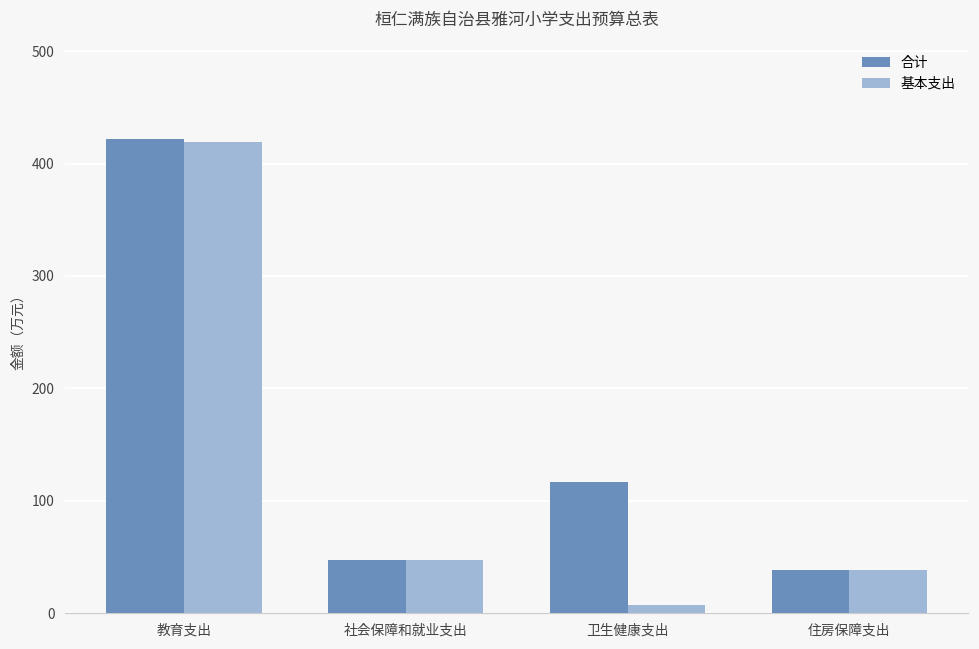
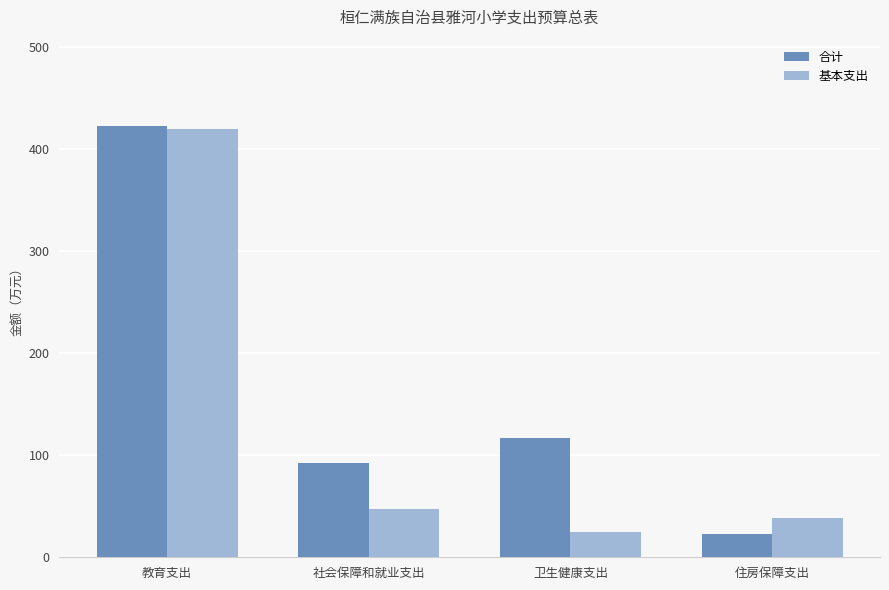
  {
    "合计": {
      "教育支出": 422,
-     "社会保障和就业支出": 48,
+     "社会保障和就业支出": 93,
      "卫生健康支出": 117,
-     "住房保障支出": 39
+     "住房保障支出": 23
    },
    "基本支出": {
      "教育支出": 420,
      "社会保障和就业支出": 48,
-     "卫生健康支出": 7,
+     "卫生健康支出": 25,
      "住房保障支出": 39
    }
  }
